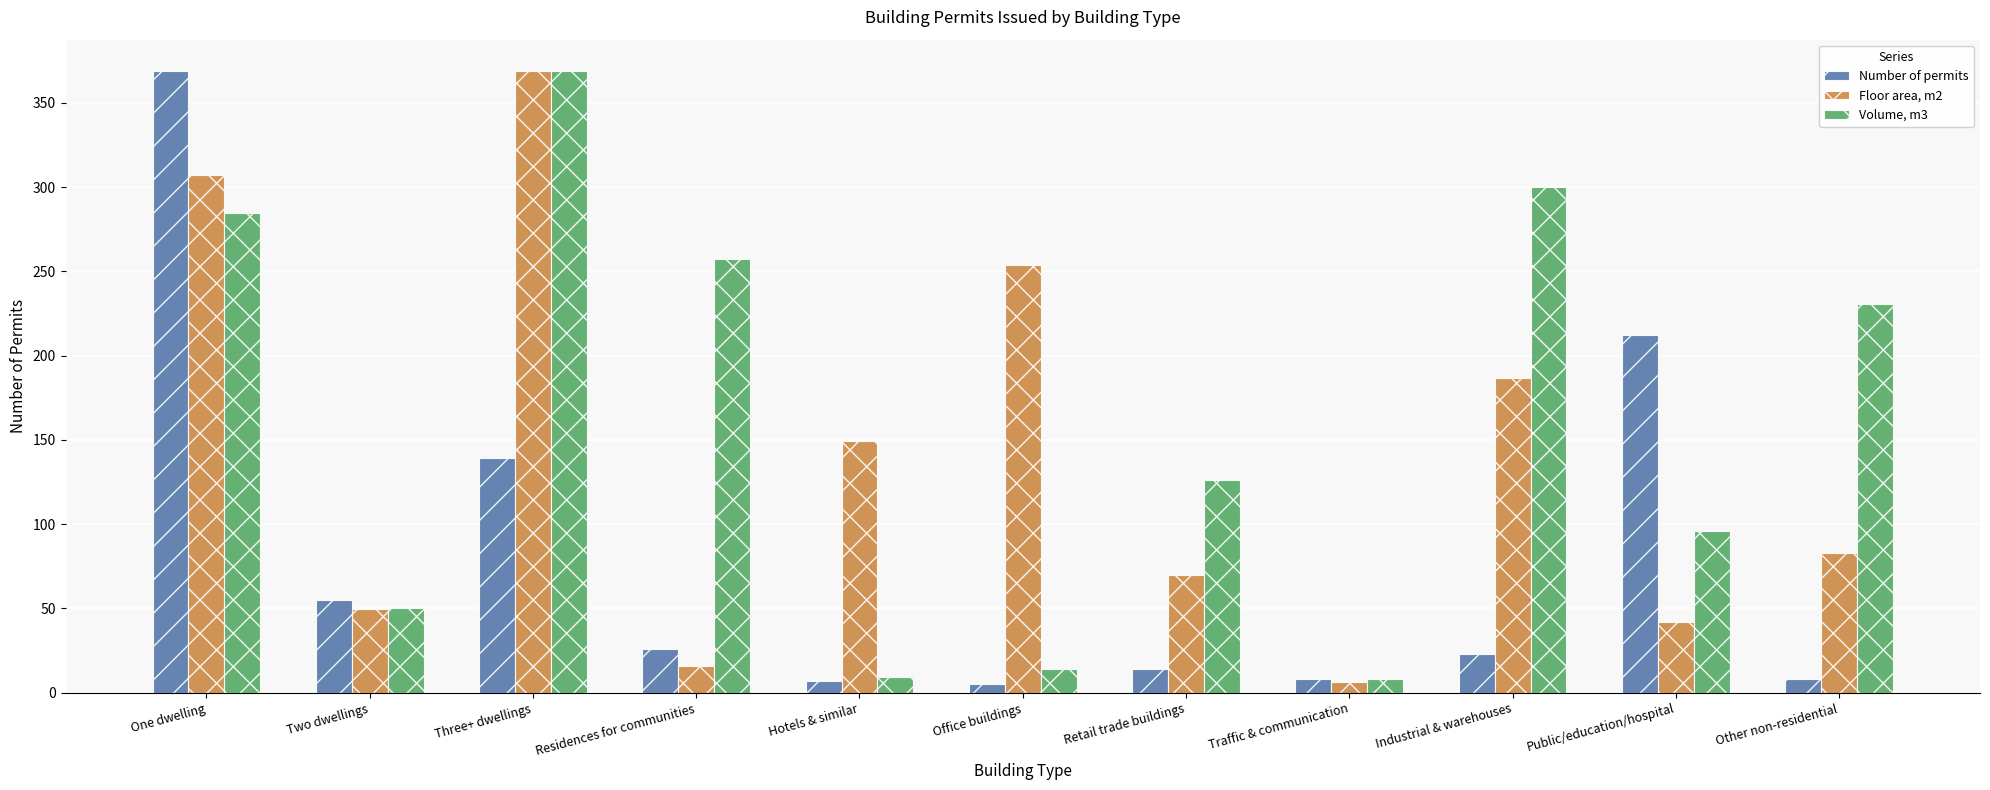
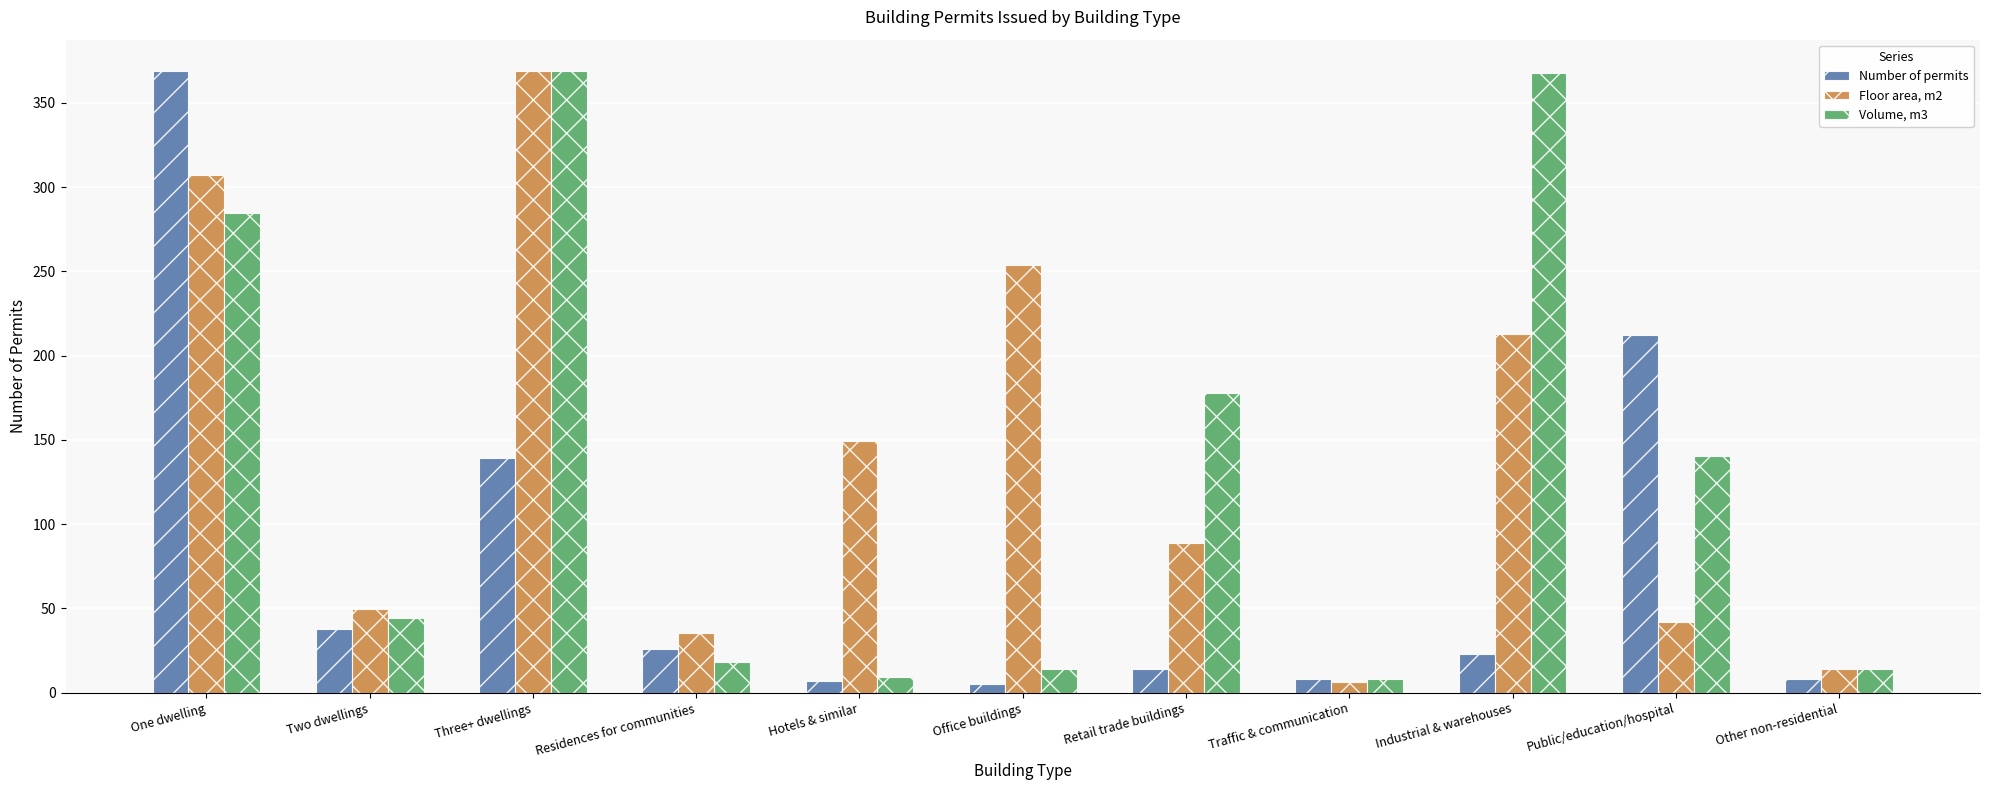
  {
    "Number of permits": {
      "One dwelling": 369,
-     "Two dwellings": 55,
+     "Two dwellings": 38,
      "Three+ dwellings": 139,
      "Residences for communities": 26,
      "Hotels & similar": 7,
      "Office buildings": 5,
      "Retail trade buildings": 14,
      "Traffic & communication": 8,
      "Industrial & warehouses": 23,
      "Public/education/hospital": 212,
      "Other non-residential": 8
    },
    "Floor area, m2": {
      "One dwelling": 307,
      "Two dwellings": 50,
      "Three+ dwellings": 369,
-     "Residences for communities": 16,
+     "Residences for communities": 35,
      "Hotels & similar": 149,
      "Office buildings": 254,
-     "Retail trade buildings": 70,
+     "Retail trade buildings": 89,
      "Traffic & communication": 7,
-     "Industrial & warehouses": 187,
+     "Industrial & warehouses": 213,
      "Public/education/hospital": 42,
-     "Other non-residential": 83
+     "Other non-residential": 14
    },
    "Volume, m3": {
      "One dwelling": 285,
-     "Two dwellings": 51,
+     "Two dwellings": 45,
      "Three+ dwellings": 369,
-     "Residences for communities": 257,
+     "Residences for communities": 18,
      "Hotels & similar": 9,
      "Office buildings": 14,
-     "Retail trade buildings": 126,
+     "Retail trade buildings": 178,
      "Traffic & communication": 8,
-     "Industrial & warehouses": 300,
-     "Public/education/hospital": 96,
-     "Other non-residential": 231
+     "Industrial & warehouses": 368,
+     "Public/education/hospital": 140,
+     "Other non-residential": 14
    }
  }
